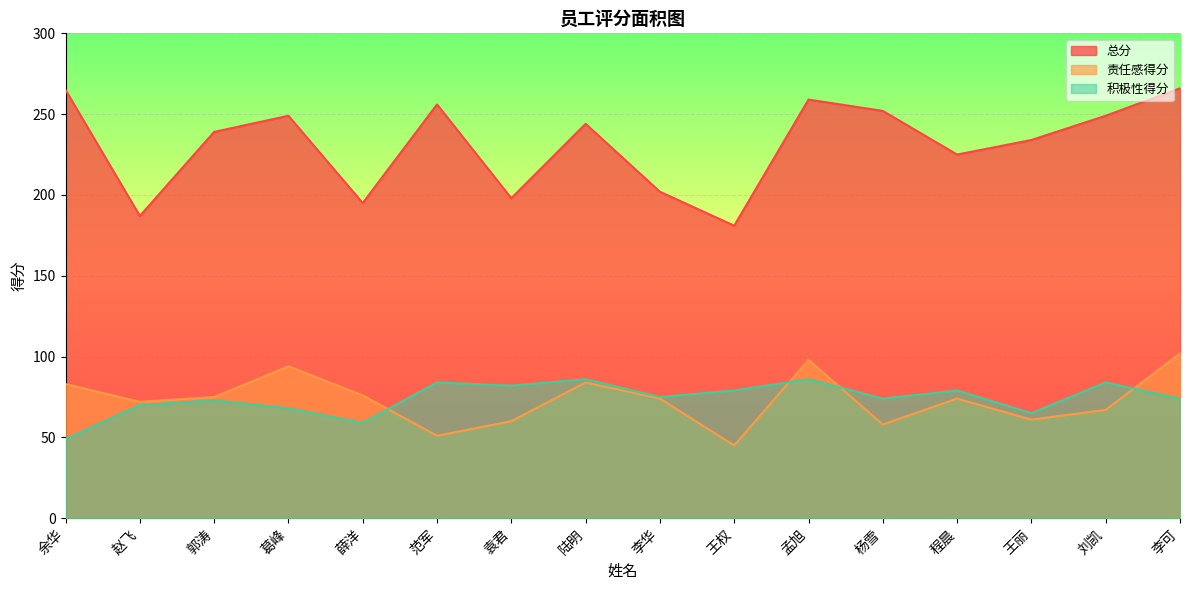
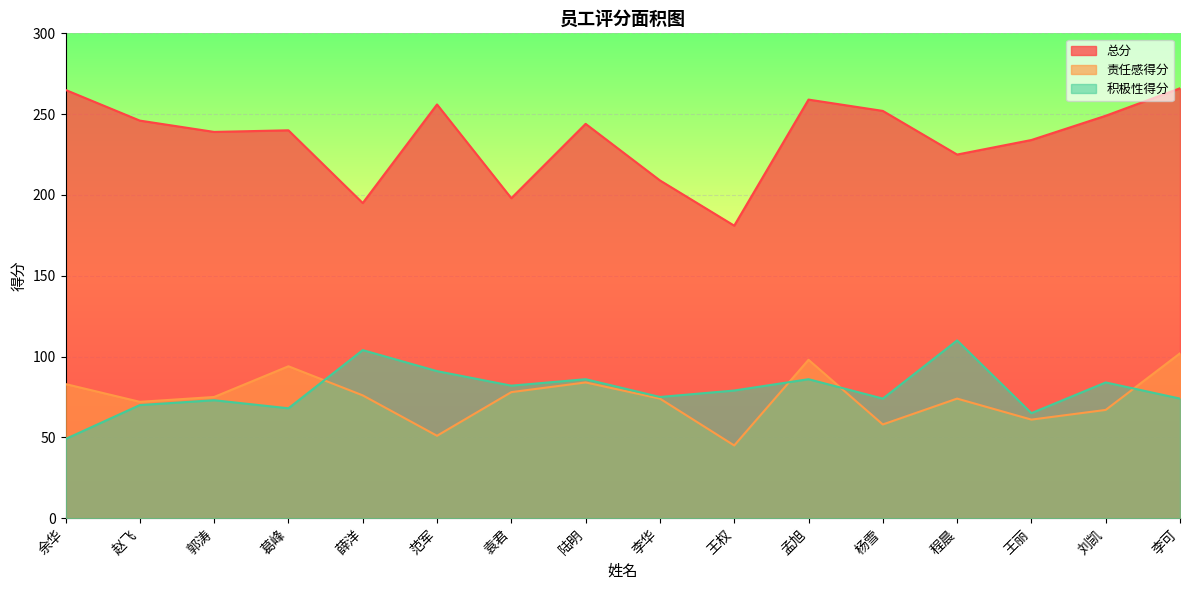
  {
    "总分": {
      "余华": 265,
-     "赵飞": 187,
+     "赵飞": 246,
      "郭涛": 239,
-     "葛峰": 249,
+     "葛峰": 240,
      "薛洋": 195,
      "范军": 256,
      "袁君": 198,
      "陆明": 244,
-     "李华": 202,
+     "李华": 209,
      "王权": 181,
      "孟旭": 259,
      "杨雪": 252,
      "程晨": 225,
      "王丽": 234,
      "刘凯": 249,
      "李可": 266
    },
    "责任感得分": {
      "余华": 83,
      "赵飞": 72,
      "郭涛": 75,
      "葛峰": 94,
      "薛洋": 76,
      "范军": 51,
-     "袁君": 60,
+     "袁君": 78,
      "陆明": 84,
      "王权": 45,
      "孟旭": 98,
      "杨雪": 58,
      "程晨": 74,
      "王丽": 61,
      "刘凯": 67,
      "李可": 102
    },
    "积极性得分": {
      "余华": 49,
      "赵飞": 70,
      "郭涛": 73,
      "葛峰": 68,
-     "薛洋": 59,
-     "范军": 84,
+     "薛洋": 104,
+     "范军": 91,
      "袁君": 82,
      "陆明": 86,
      "王权": 79,
      "孟旭": 86,
      "杨雪": 74,
-     "程晨": 79,
+     "程晨": 110,
      "王丽": 65,
      "刘凯": 84,
      "李可": 74
    }
  }
